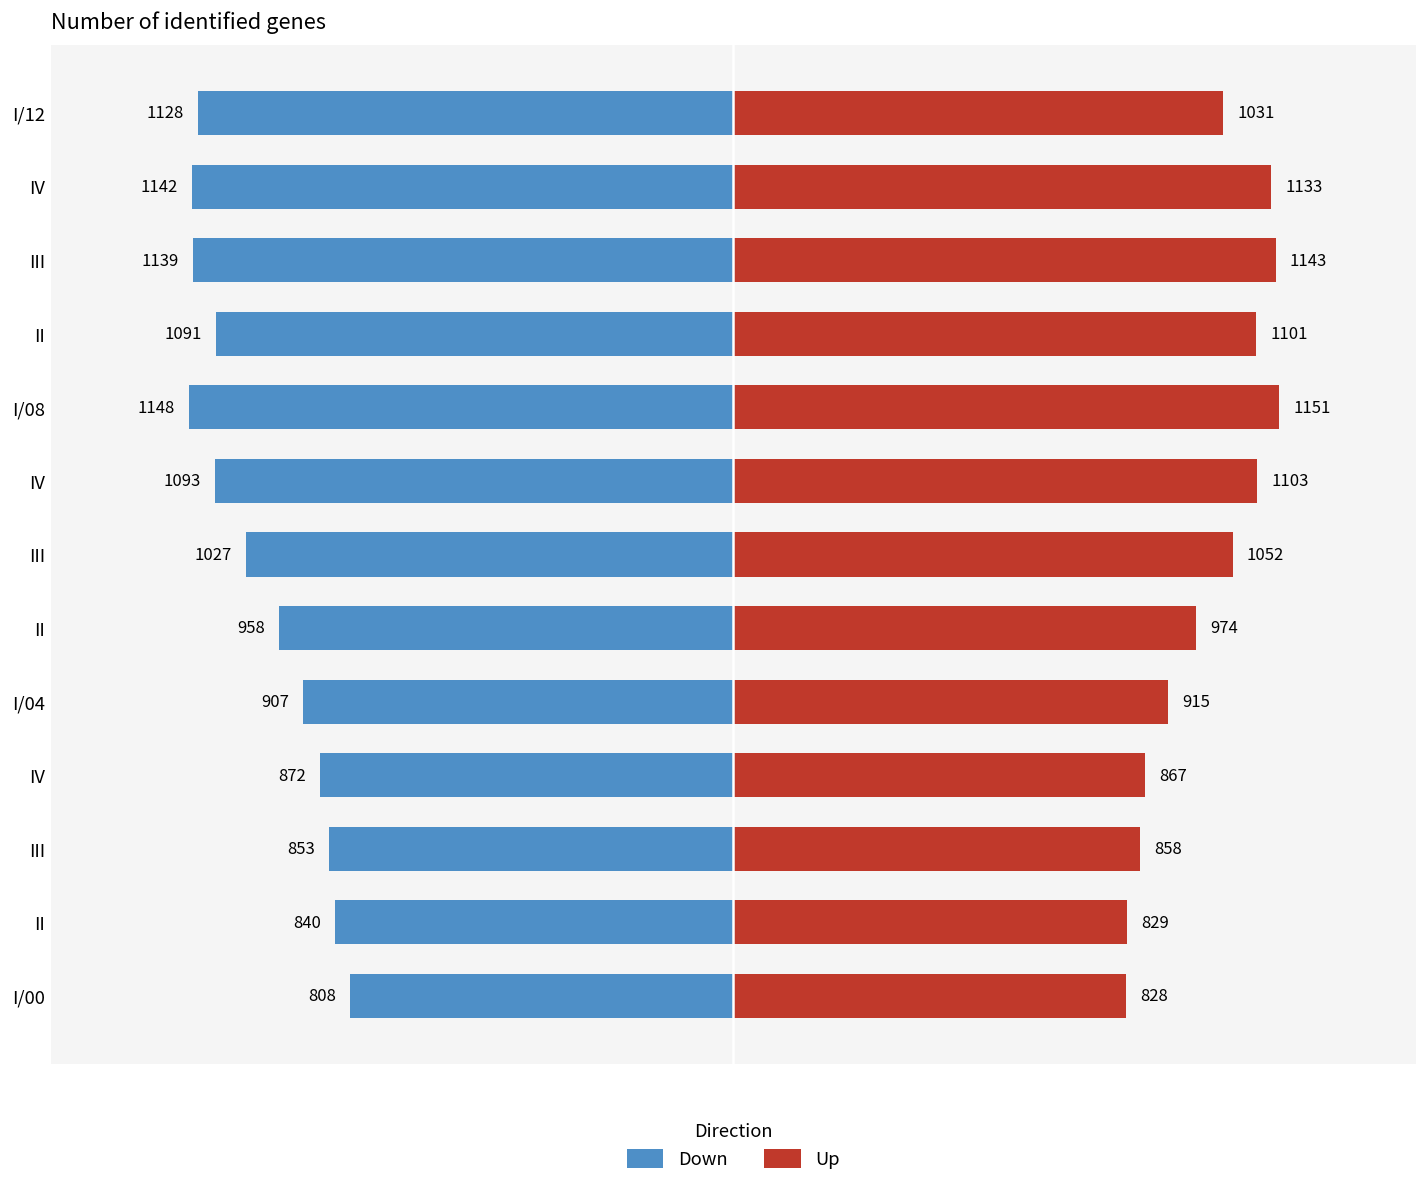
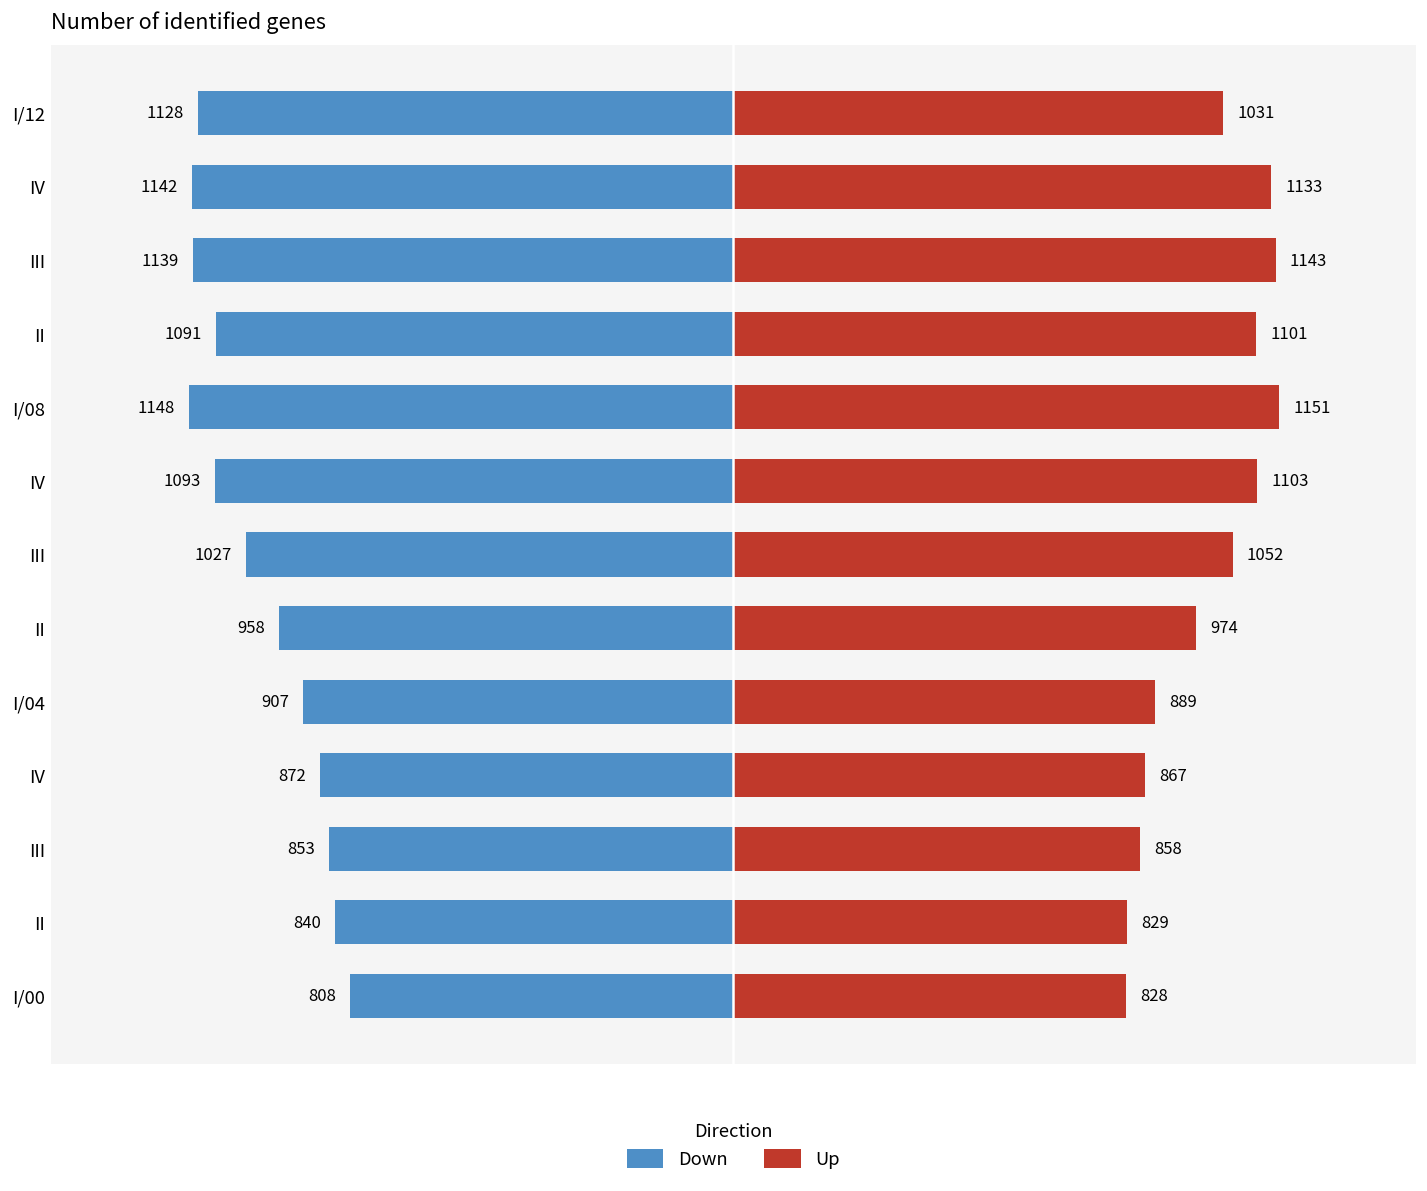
  {
    "Up": {
      "I/12": 1031,
      "I/08": 1151,
-     "I/04": 915,
+     "I/04": 889,
      "I/00": 828
    }
  }
